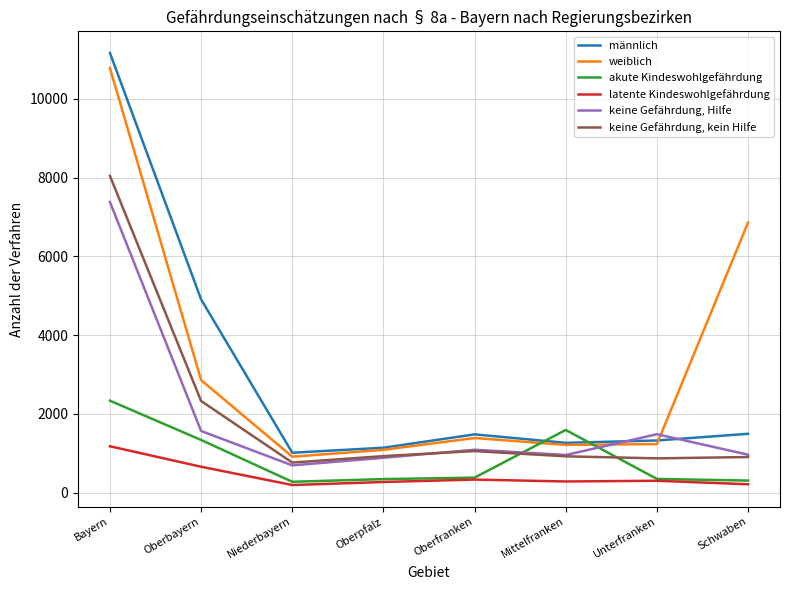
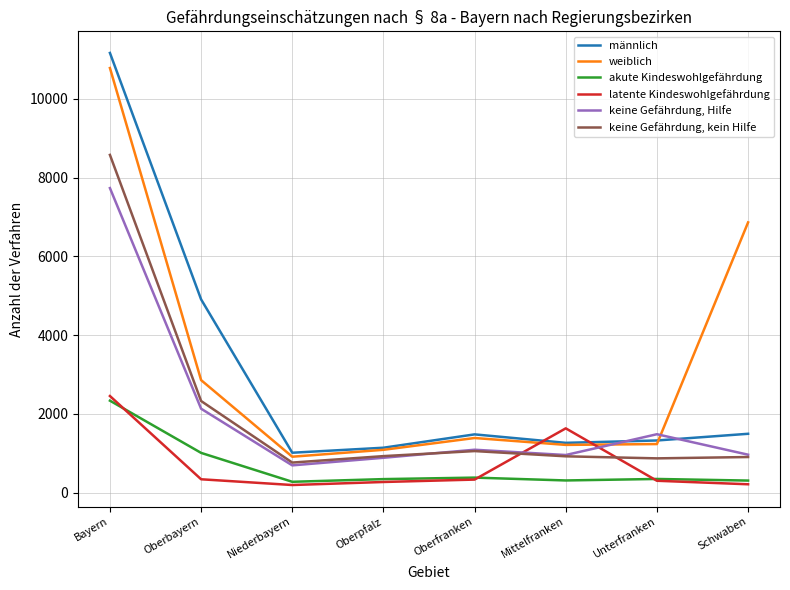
  {
    "männlich": {
      "Bayern": 11200,
      "Oberbayern": 4900,
      "Niederbayern": 1000,
      "Oberfranken": 1500,
      "Unterfranken": 1300,
      "Schwaben": 1500
    },
    "weiblich": {
      "Bayern": 10800,
      "Oberbayern": 2900,
      "Niederbayern": 900,
      "Oberfranken": 1400,
      "Unterfranken": 1200,
      "Schwaben": 6900
    },
    "akute Kindeswohlgefährdung": {
      "Bayern": 2300,
-     "Oberbayern": 1300,
+     "Oberbayern": 1000,
      "Niederbayern": 300,
      "Oberpfalz": 300,
-     "Mittelfranken": 1600,
+     "Mittelfranken": 300,
      "Schwaben": 300
    },
    "latente Kindeswohlgefährdung": {
-     "Bayern": 1200,
-     "Oberbayern": 700,
+     "Bayern": 2500,
+     "Oberbayern": 300,
      "Niederbayern": 200,
      "Oberpfalz": 300,
-     "Mittelfranken": 300,
+     "Mittelfranken": 1600,
      "Schwaben": 200
    },
    "keine Gefährdung, Hilfe": {
-     "Bayern": 7400,
-     "Oberbayern": 1600,
+     "Bayern": 7700,
+     "Oberbayern": 2100,
      "Niederbayern": 700,
      "Unterfranken": 1500
    },
    "keine Gefährdung, kein Hilfe": {
-     "Bayern": 8000,
+     "Bayern": 8600,
      "Oberbayern": 2300,
      "Niederbayern": 800,
      "Unterfranken": 900
    }
  }
